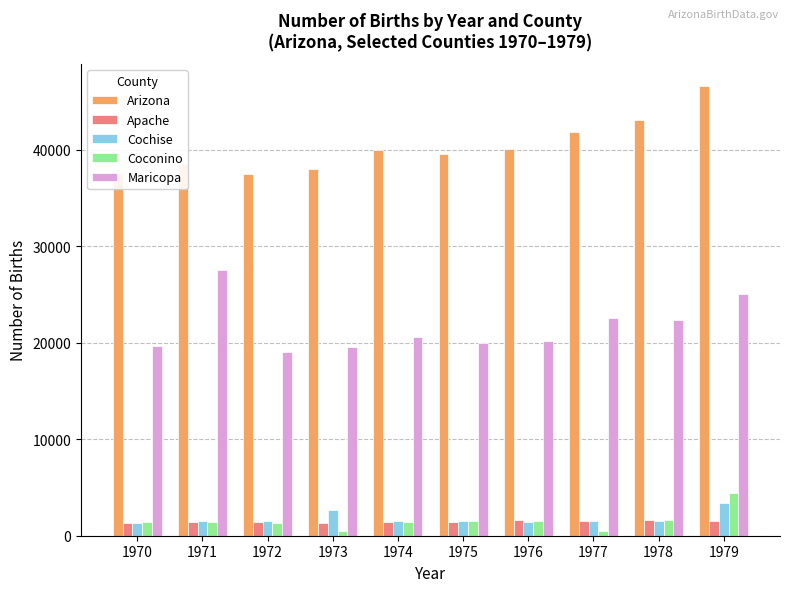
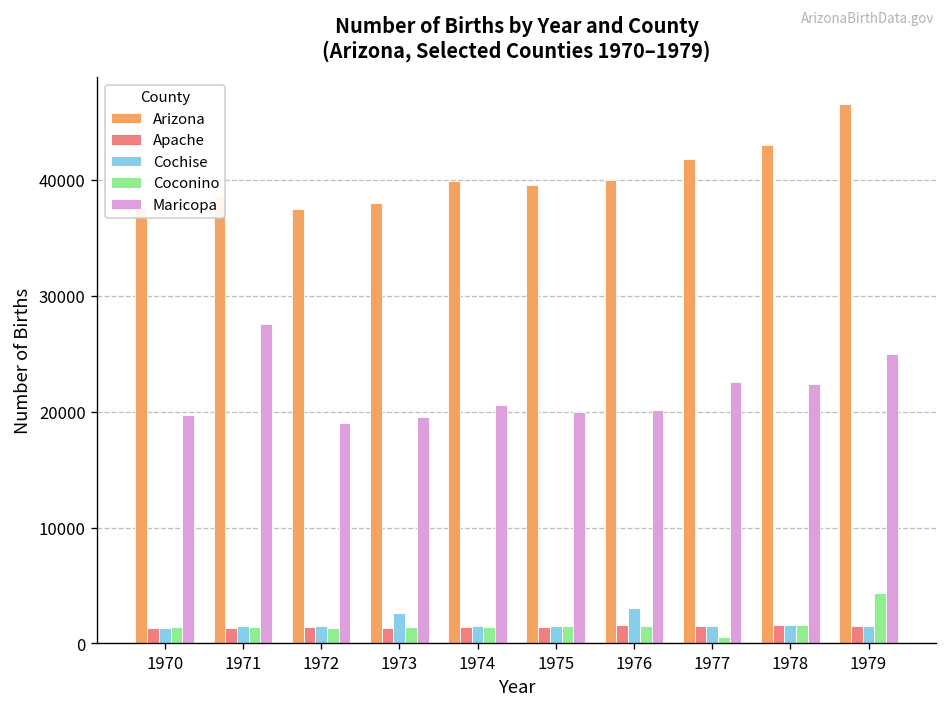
  {
    "Cochise": {
      "1970": 1000,
      "1971": 2000,
      "1972": 2000,
      "1973": 3000,
      "1974": 1000,
      "1975": 2000,
-     "1976": 1000,
+     "1976": 3000,
      "1977": 2000,
      "1978": 2000,
-     "1979": 3000
+     "1979": 2000
    },
    "Coconino": {
      "1970": 1000,
      "1971": 1000,
      "1972": 1000,
-     "1973": 500,
+     "1973": 1400,
      "1974": 1000,
      "1975": 1000,
      "1976": 2000,
      "1977": 1000,
      "1978": 2000,
      "1979": 4000
    },
    "Maricopa": {
      "1970": 20000,
      "1971": 28000,
      "1972": 19000,
      "1973": 20000,
      "1974": 21000,
      "1975": 20000,
      "1976": 20000,
      "1977": 23000,
      "1978": 22000,
      "1979": 25000
    }
  }
